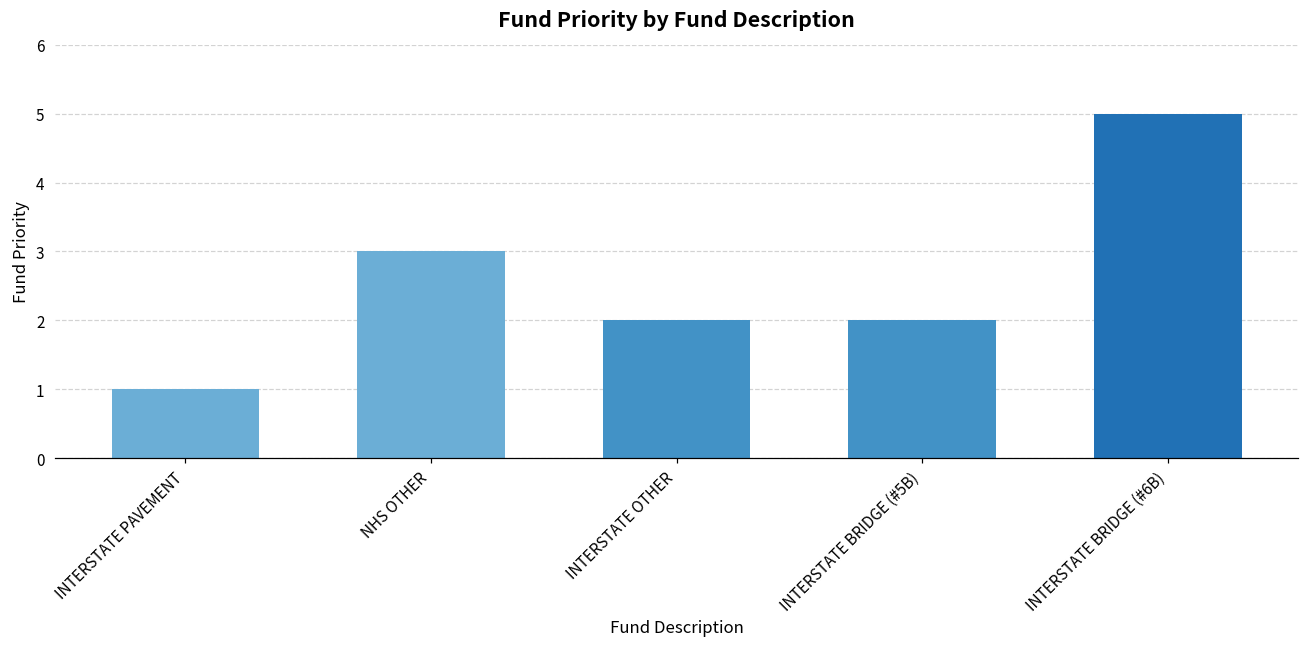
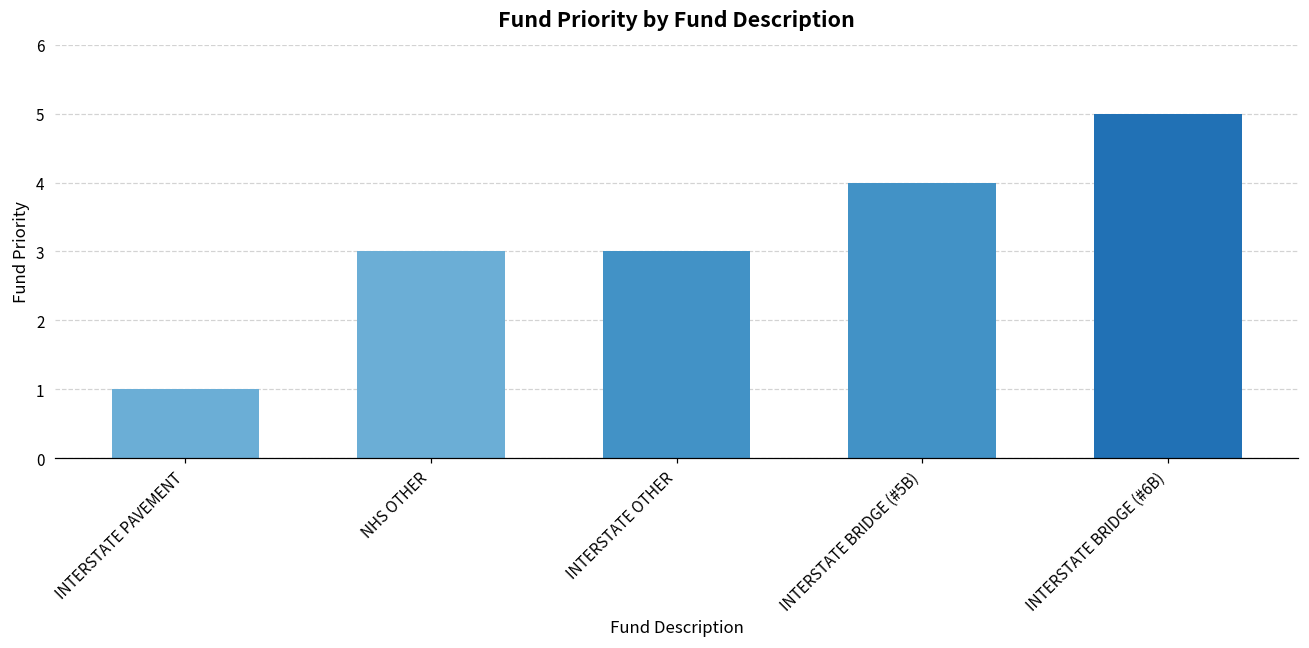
  {
    "INTERSTATE PAVEMENT": 1,
    "NHS OTHER": 3,
-   "INTERSTATE OTHER": 2,
-   "INTERSTATE BRIDGE (#5B)": 2,
+   "INTERSTATE OTHER": 3,
+   "INTERSTATE BRIDGE (#5B)": 4,
    "INTERSTATE BRIDGE (#6B)": 5
  }
